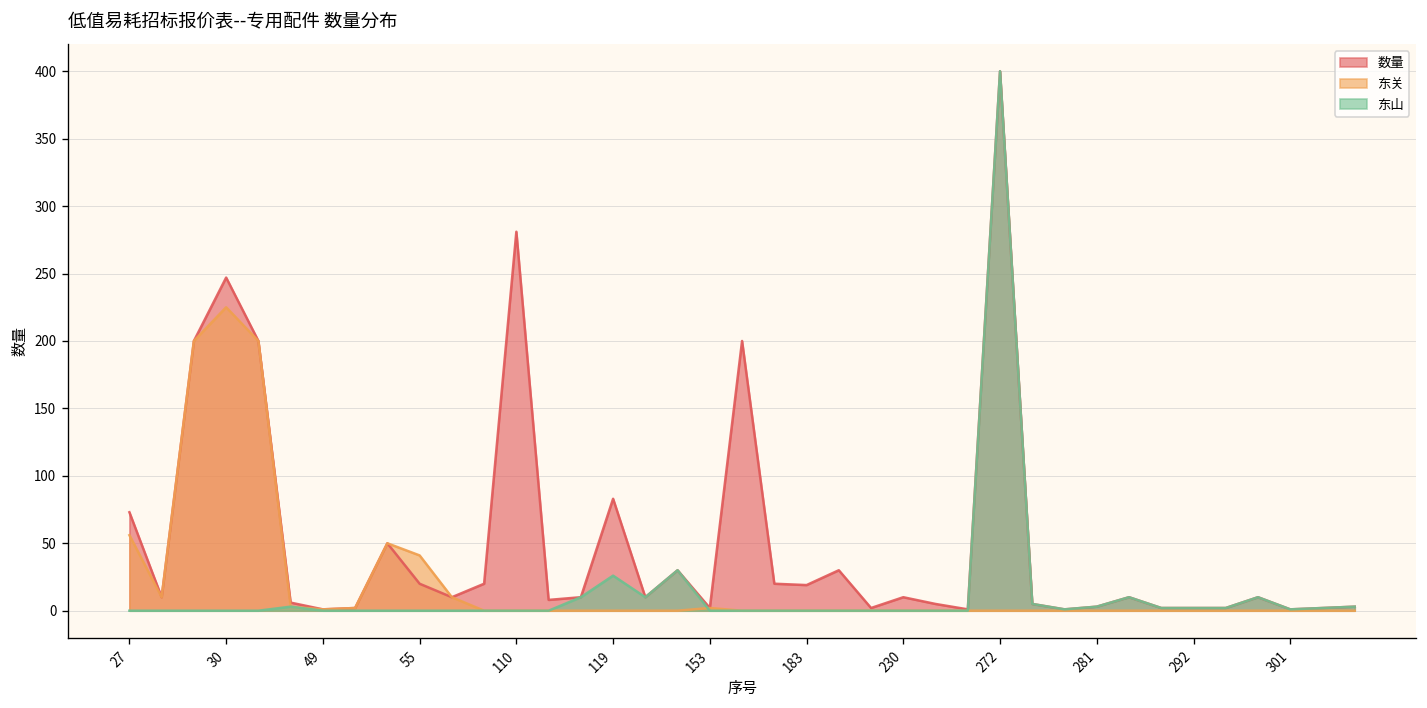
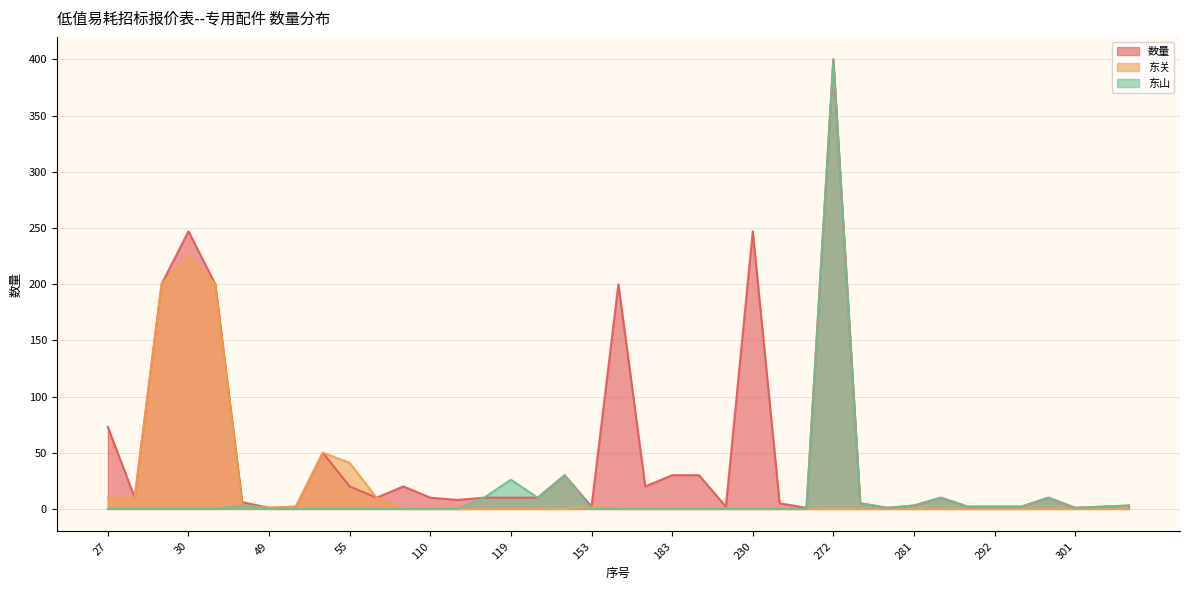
  {
    "数量": {
      "27": 73,
      "30": 247,
      "55": 20,
-     "110": 281,
-     "119": 83,
-     "183": 19,
-     "230": 10
+     "110": 10,
+     "119": 10,
+     "183": 30,
+     "230": 247
    },
    "东关": {
-     "27": 56,
+     "27": 10,
      "30": 225,
      "55": 41,
      "119": 0,
      "272": 0,
      "281": 0
    },
    "东山": {
      "27": 0,
      "30": 0,
      "55": 0,
      "119": 26
    }
  }
